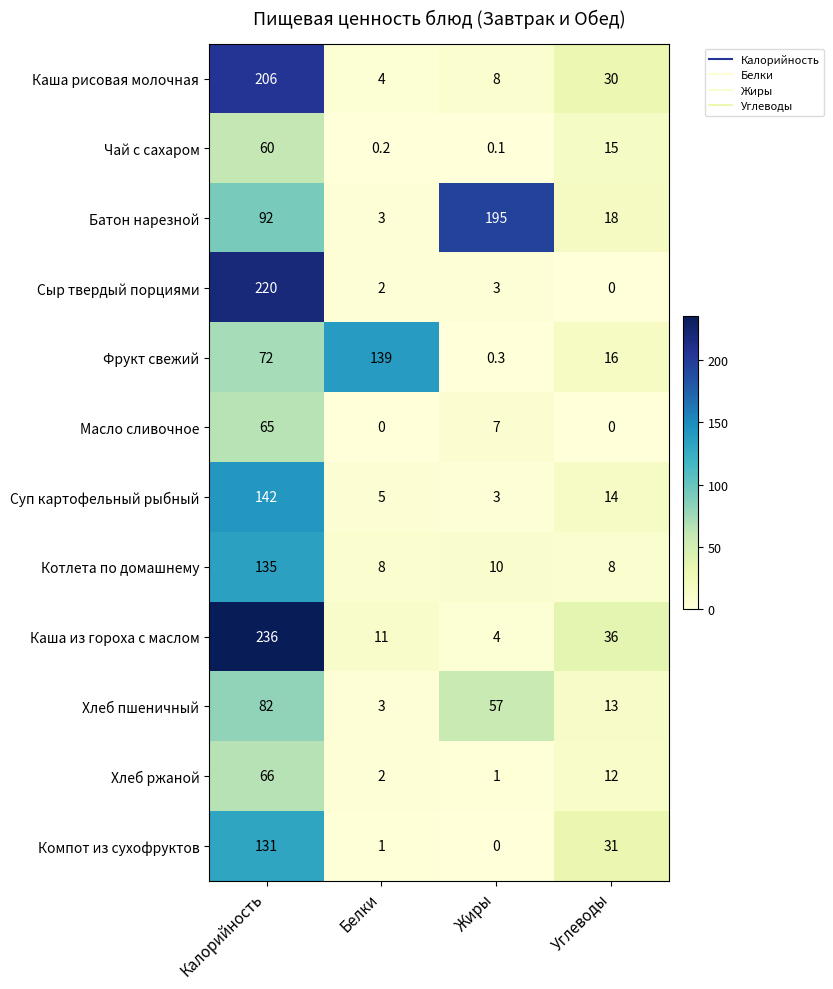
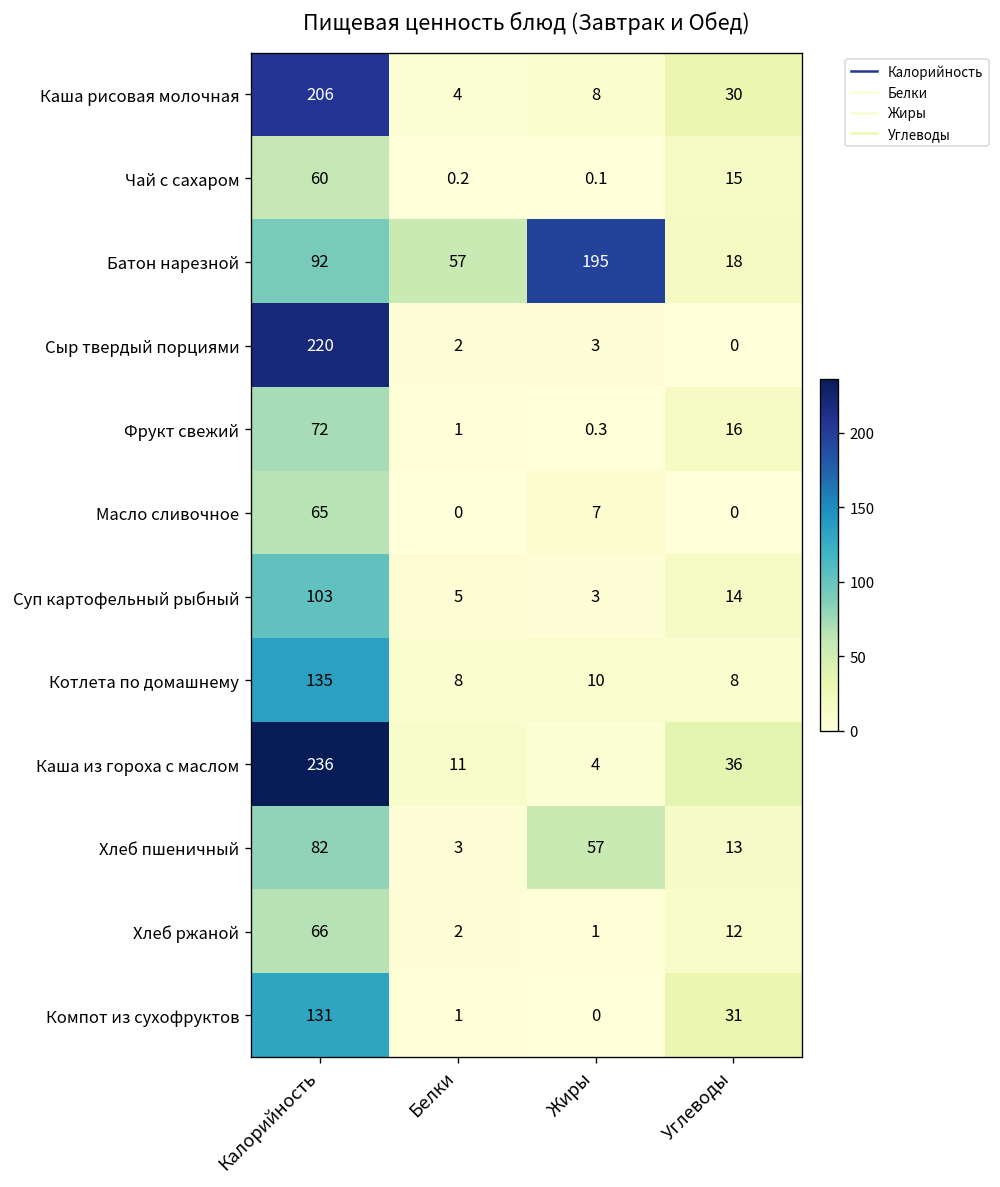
  {
    "Каша рисовая молочная": {
      "Калорийность": 206,
      "Белки": 4,
      "Жиры": 8,
      "Углеводы": 30
    },
    "Чай с сахаром": {
      "Калорийность": 60,
      "Белки": 0.2,
      "Жиры": 0.1,
      "Углеводы": 15
    },
    "Батон нарезной": {
      "Калорийность": 92,
-     "Белки": 3,
+     "Белки": 57,
      "Жиры": 195,
      "Углеводы": 18
    },
    "Сыр твердый порциями": {
      "Калорийность": 220,
      "Белки": 2,
      "Жиры": 3,
      "Углеводы": 0
    },
    "Фрукт свежий": {
      "Калорийность": 72,
-     "Белки": 139,
+     "Белки": 1,
      "Жиры": 0.3,
      "Углеводы": 16
    },
    "Масло сливочное": {
      "Калорийность": 65,
      "Белки": 0,
      "Жиры": 7,
      "Углеводы": 0
    },
    "Суп картофельный рыбный": {
-     "Калорийность": 142,
+     "Калорийность": 103,
      "Белки": 5,
      "Жиры": 3,
      "Углеводы": 14
    },
    "Котлета по домашнему": {
      "Калорийность": 135,
      "Белки": 8,
      "Жиры": 10,
      "Углеводы": 8
    },
    "Каша из гороха с маслом": {
      "Калорийность": 236,
      "Белки": 11,
      "Жиры": 4,
      "Углеводы": 36
    },
    "Хлеб пшеничный": {
      "Калорийность": 82,
      "Белки": 3,
      "Жиры": 57,
      "Углеводы": 13
    },
    "Хлеб ржаной": {
      "Калорийность": 66,
      "Белки": 2,
      "Жиры": 1,
      "Углеводы": 12
    },
    "Компот из сухофруктов": {
      "Калорийность": 131,
      "Белки": 1,
      "Жиры": 0,
      "Углеводы": 31
    }
  }
